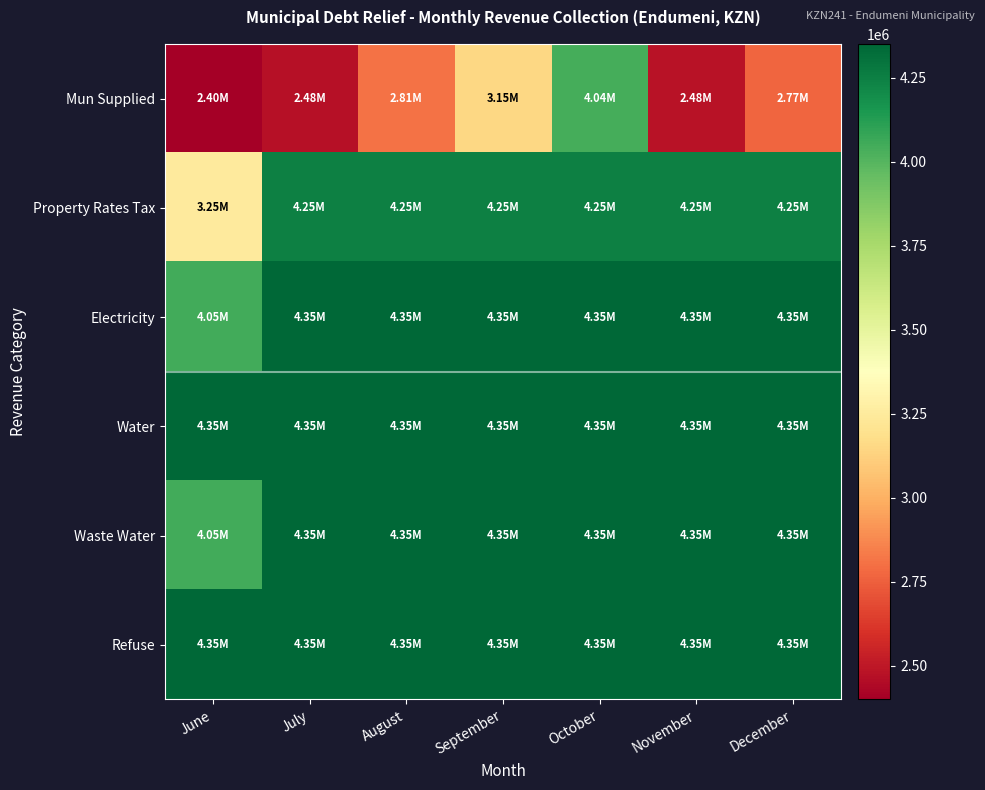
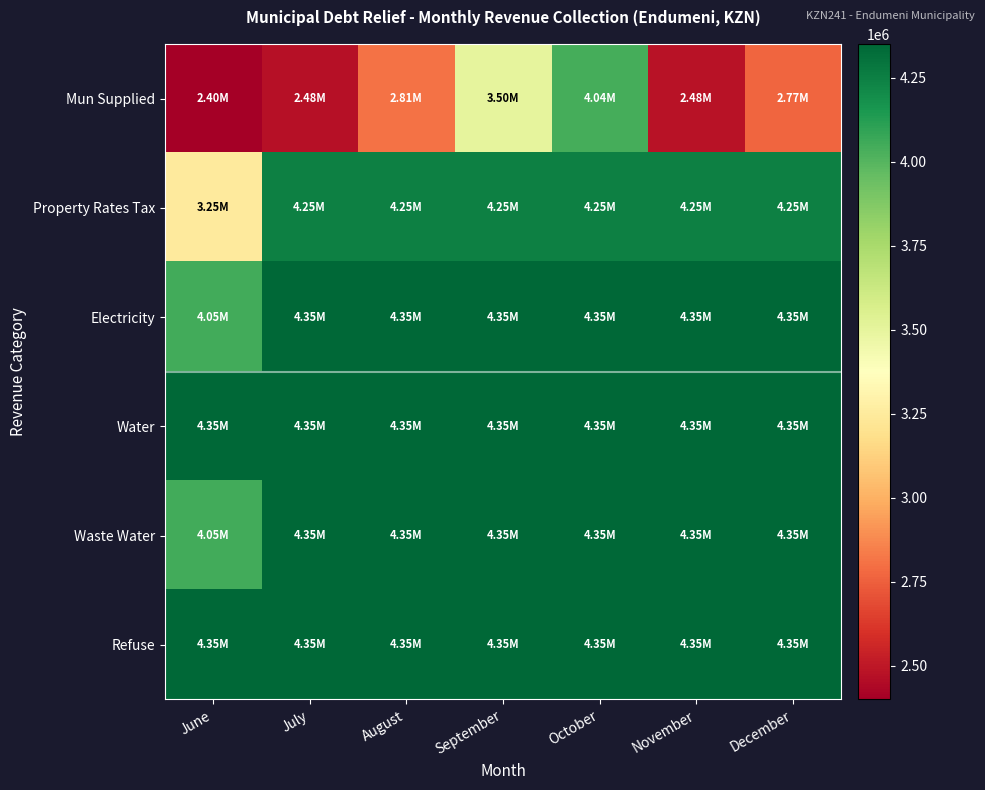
  {
    "Mun Supplied": {
      "June": "2.40M",
      "July": "2.48M",
      "August": "2.81M",
-     "September": "3.15M",
+     "September": "3.50M",
      "October": "4.04M",
      "November": "2.48M",
      "December": "2.77M"
    },
    "Property Rates Tax": {
      "June": "3.25M",
      "July": "4.25M",
      "August": "4.25M",
      "September": "4.25M",
      "October": "4.25M",
      "November": "4.25M",
      "December": "4.25M"
    },
    "Electricity": {
      "June": "4.05M",
      "July": "4.35M",
      "August": "4.35M",
      "September": "4.35M",
      "October": "4.35M",
      "November": "4.35M",
      "December": "4.35M"
    },
    "Water": {
      "June": "4.35M",
      "July": "4.35M",
      "August": "4.35M",
      "September": "4.35M",
      "October": "4.35M",
      "November": "4.35M",
      "December": "4.35M"
    },
    "Waste Water": {
      "June": "4.05M",
      "July": "4.35M",
      "August": "4.35M",
      "September": "4.35M",
      "October": "4.35M",
      "November": "4.35M",
      "December": "4.35M"
    },
    "Refuse": {
      "June": "4.35M",
      "July": "4.35M",
      "August": "4.35M",
      "September": "4.35M",
      "October": "4.35M",
      "November": "4.35M",
      "December": "4.35M"
    }
  }
